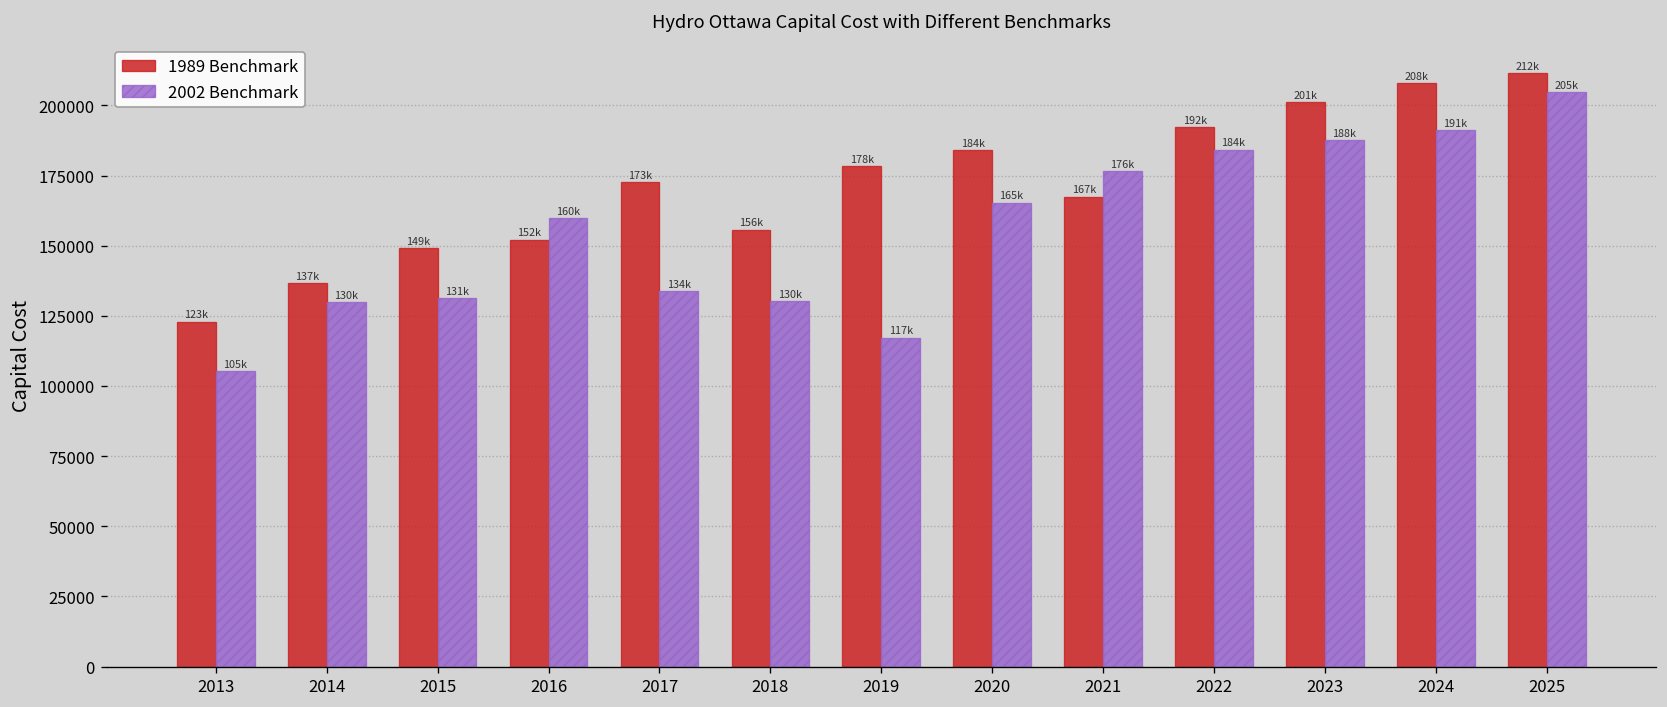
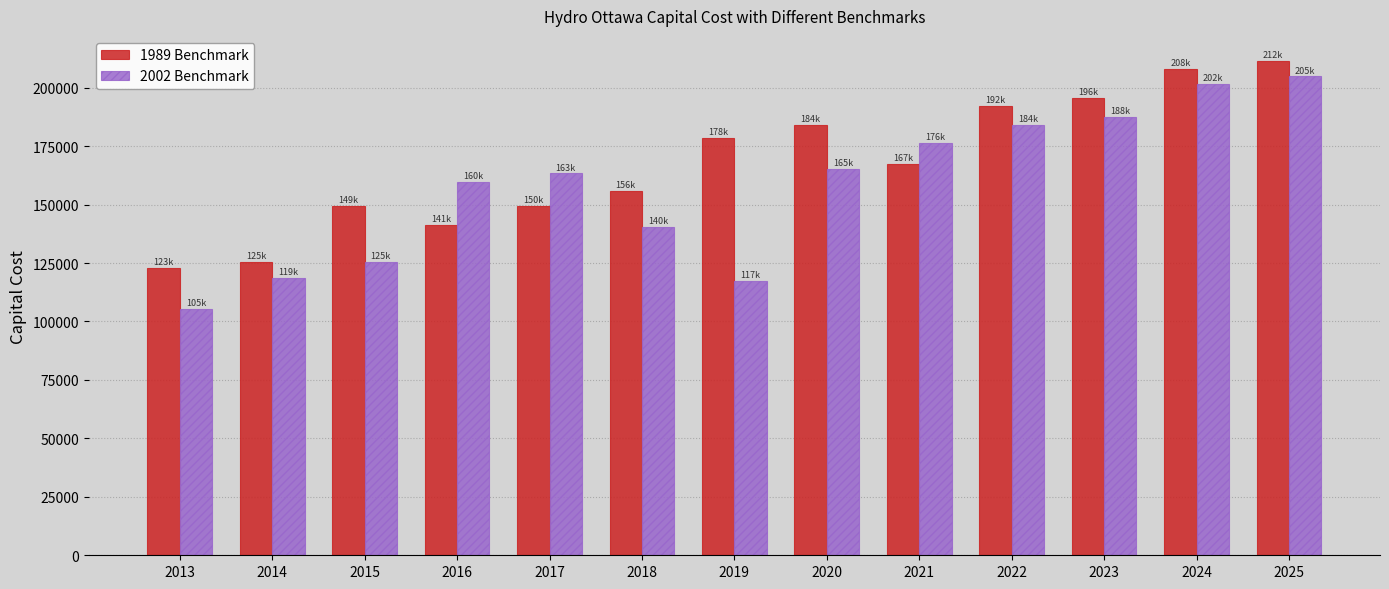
  {
    "1989 Benchmark": {
      "2013": "123k",
-     "2014": "137k",
+     "2014": "125k",
      "2015": "149k",
-     "2016": "152k",
-     "2017": "173k",
+     "2016": "141k",
+     "2017": "150k",
      "2018": "156k",
      "2019": "178k",
      "2020": "184k",
      "2021": "167k",
      "2022": "192k",
-     "2023": "201k",
+     "2023": "196k",
      "2024": "208k",
      "2025": "212k"
    },
    "2002 Benchmark": {
      "2013": "105k",
-     "2014": "130k",
-     "2015": "131k",
+     "2014": "119k",
+     "2015": "125k",
      "2016": "160k",
-     "2017": "134k",
-     "2018": "130k",
+     "2017": "163k",
+     "2018": "140k",
      "2019": "117k",
      "2020": "165k",
      "2021": "176k",
      "2022": "184k",
      "2023": "188k",
-     "2024": "191k",
+     "2024": "202k",
      "2025": "205k"
    }
  }
